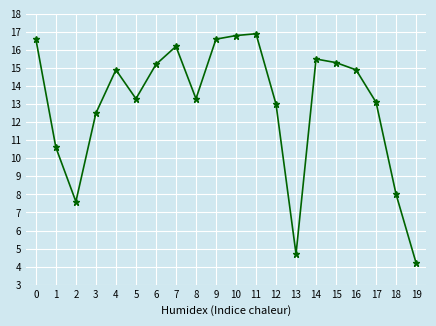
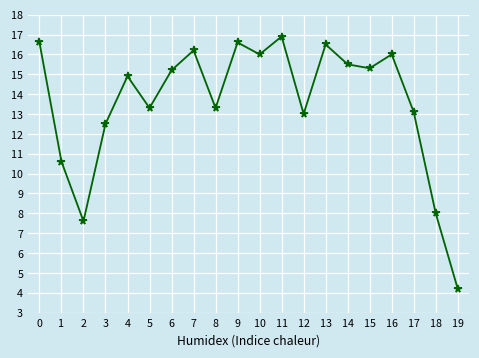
  {
    "0": 16.6,
    "1": 10.6,
    "2": 7.6,
    "3": 12.5,
    "4": 14.9,
    "5": 13.3,
    "6": 15.2,
    "7": 16.2,
    "8": 13.3,
    "9": 16.6,
-   "10": 16.8,
+   "10": 16.0,
    "11": 16.9,
    "12": 13.0,
-   "13": 4.7,
+   "13": 16.5,
    "14": 15.5,
    "15": 15.3,
-   "16": 14.9,
+   "16": 16.0,
    "17": 13.1,
    "18": 8.0,
    "19": 4.2
  }
